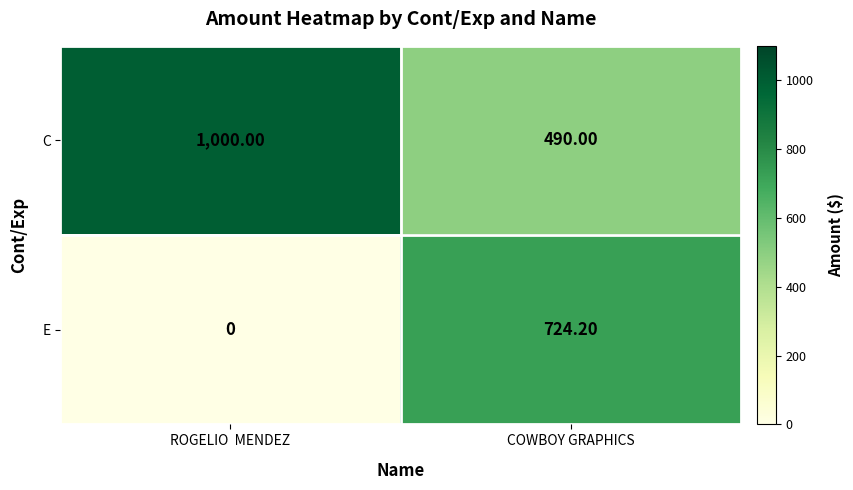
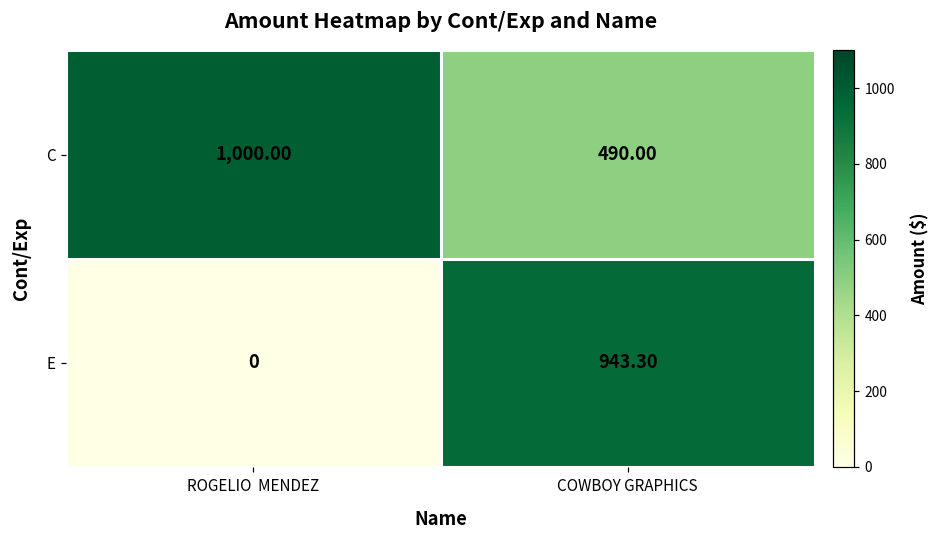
  {
    "C": {
      "ROGELIO MENDEZ": "1,000.00",
      "COWBOY GRAPHICS": "490.00"
    },
    "E": {
      "ROGELIO MENDEZ": "0",
-     "COWBOY GRAPHICS": "724.20"
+     "COWBOY GRAPHICS": "943.30"
    }
  }
